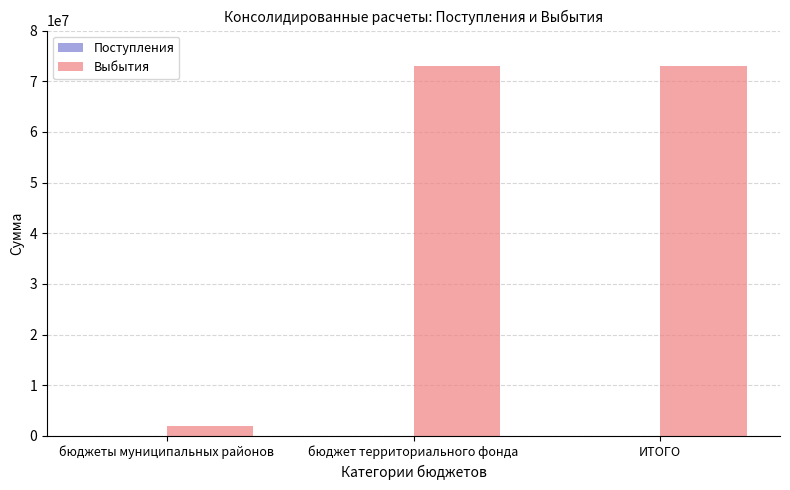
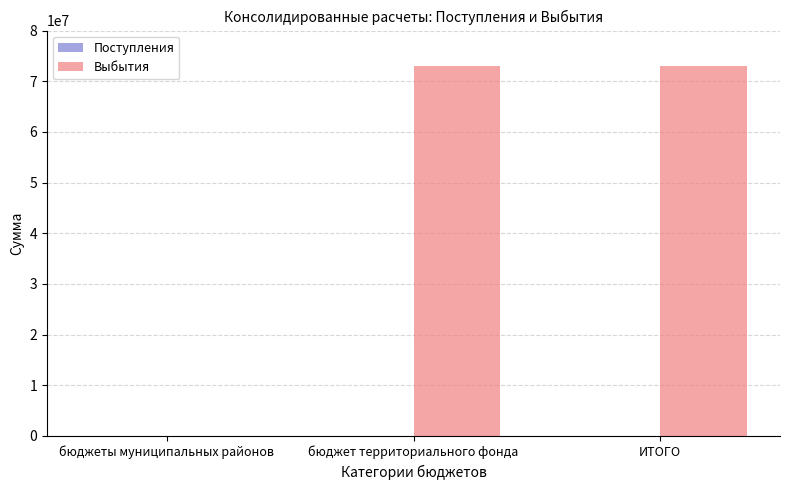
  {
    "Поступления": {
      "бюджеты муниципальных районов": 0,
      "бюджет территориального фонда": 0,
      "ИТОГО": 0
    },
    "Выбытия": {
-     "бюджеты муниципальных районов": 2000000,
+     "бюджеты муниципальных районов": 0,
      "бюджет территориального фонда": 73000000,
      "ИТОГО": 73000000
    }
  }
